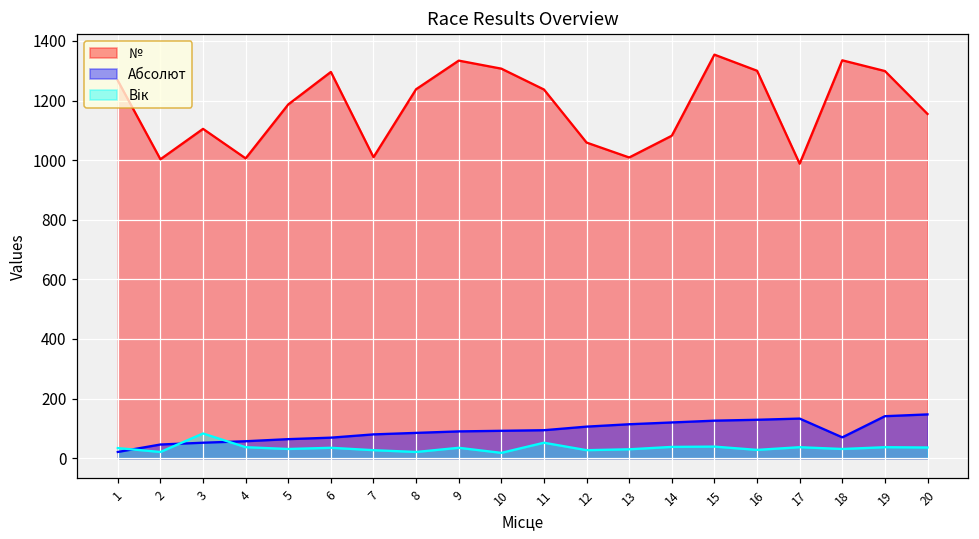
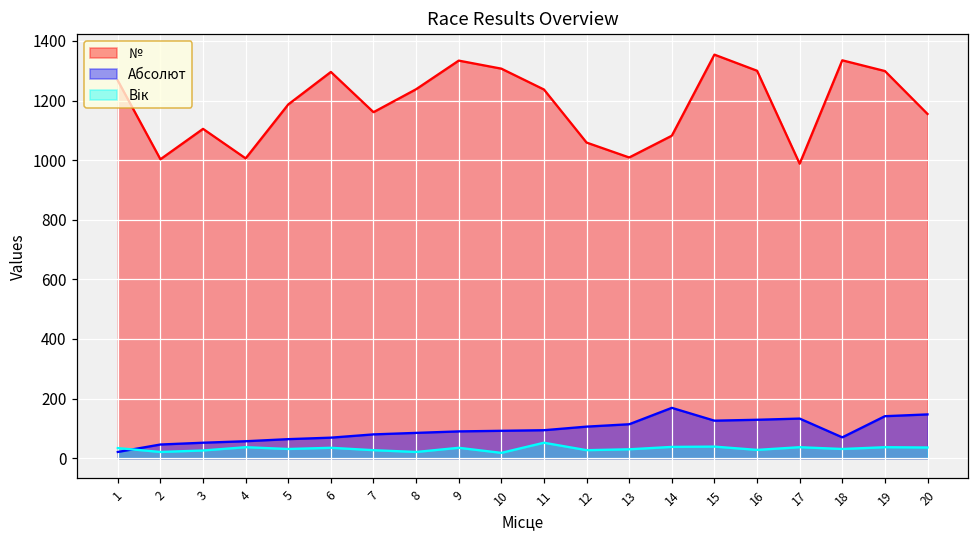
  {
    "№": {
      "2": 1000,
      "3": 1110,
      "4": 1010,
      "5": 1190,
      "6": 1300,
-     "7": 1010,
+     "7": 1160,
      "8": 1240,
      "9": 1330,
      "10": 1310,
      "11": 1240,
      "12": 1060,
      "13": 1010,
      "14": 1080,
      "15": 1350,
      "16": 1300,
      "17": 990,
      "18": 1340,
      "19": 1300,
      "20": 1160
    },
    "Абсолют": {
      "1": 20,
      "2": 50,
      "3": 50,
      "4": 60,
      "5": 60,
      "6": 70,
      "7": 80,
      "8": 90,
      "9": 90,
      "10": 90,
      "11": 90,
      "12": 110,
      "13": 110,
-     "14": 120,
+     "14": 170,
      "15": 130,
      "16": 130,
      "17": 130,
      "18": 70,
      "19": 140,
      "20": 150
    },
    "Вік": {
      "1": 30,
      "2": 20,
-     "3": 80,
+     "3": 30,
      "4": 40,
      "5": 30,
      "6": 40,
      "7": 30,
      "8": 20,
      "9": 40,
      "10": 20,
      "11": 50,
      "12": 30,
      "13": 30,
      "14": 40,
      "15": 40,
      "16": 30,
      "17": 40,
      "18": 30,
      "19": 40,
      "20": 40
    }
  }
